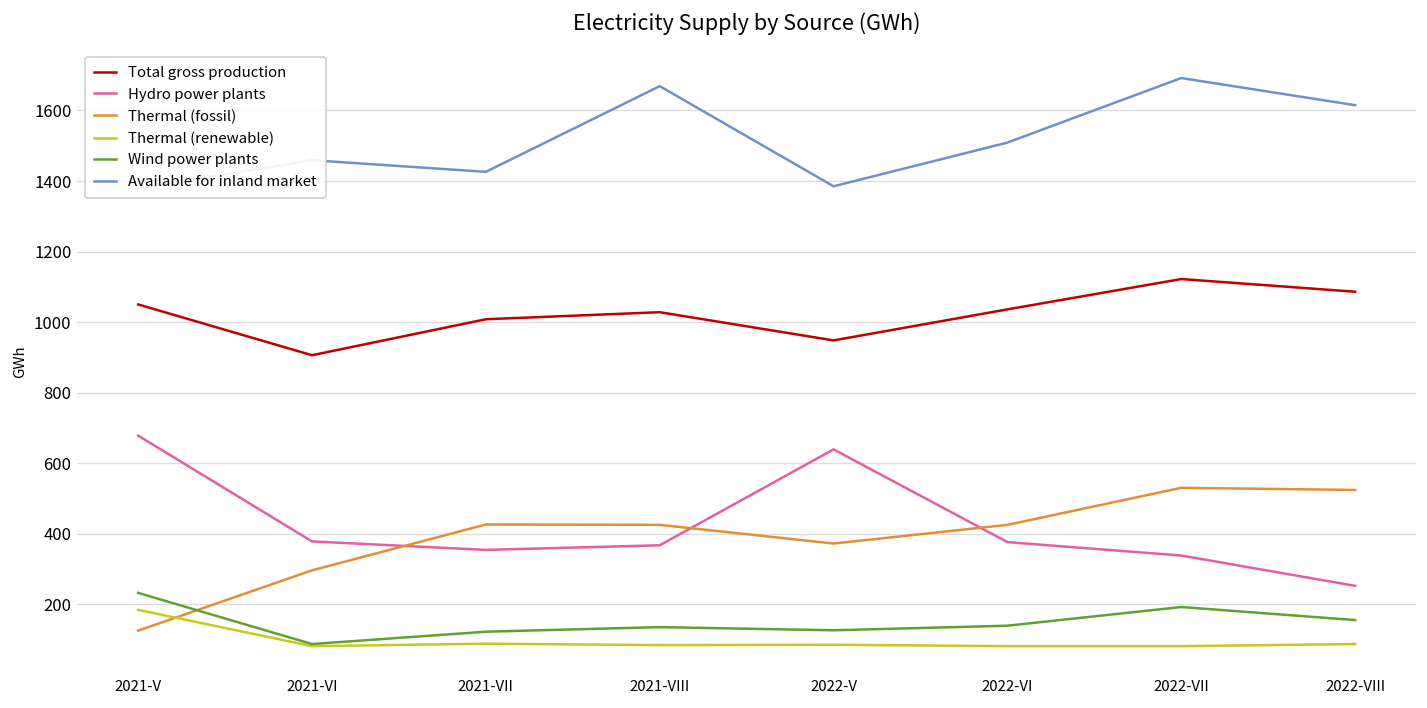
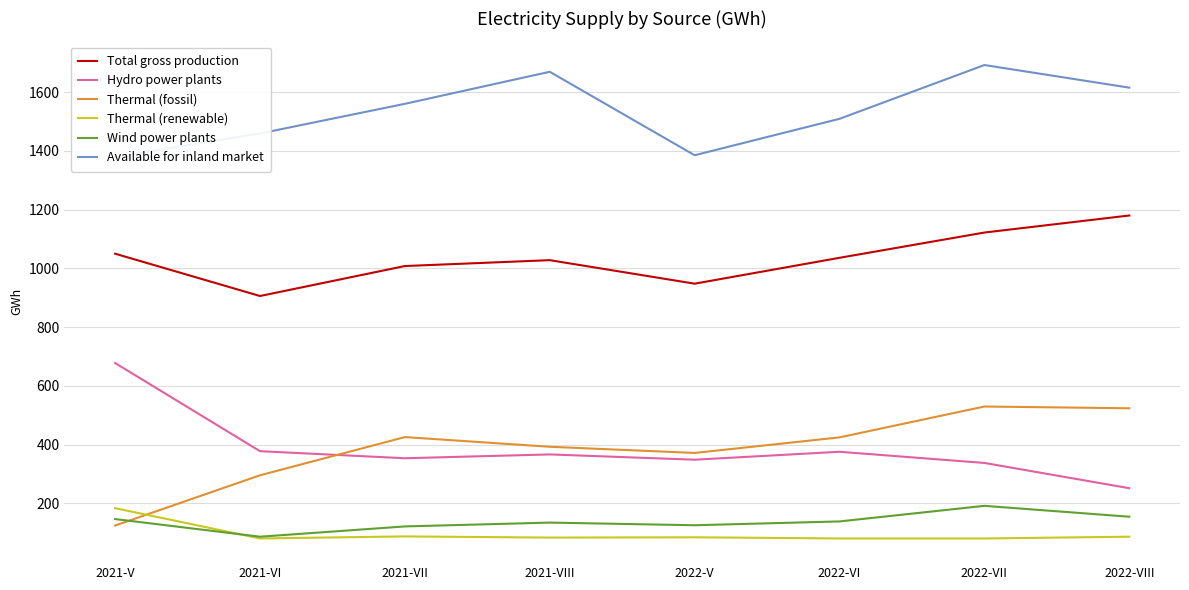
  {
    "Total gross production": {
      "2021-V": 1050,
      "2021-VI": 910,
      "2021-VII": 1010,
      "2021-VIII": 1030,
      "2022-V": 950,
      "2022-VI": 1040,
      "2022-VII": 1120,
-     "2022-VIII": 1090
+     "2022-VIII": 1180
    },
    "Hydro power plants": {
      "2021-V": 680,
      "2021-VI": 380,
      "2021-VII": 350,
      "2021-VIII": 370,
-     "2022-V": 640,
+     "2022-V": 350,
      "2022-VI": 380,
      "2022-VII": 340,
      "2022-VIII": 250
    },
    "Thermal (fossil)": {
      "2021-V": 130,
      "2021-VI": 300,
      "2021-VII": 430,
-     "2021-VIII": 430,
+     "2021-VIII": 390,
      "2022-V": 370,
      "2022-VI": 430,
      "2022-VII": 530,
      "2022-VIII": 520
    },
    "Thermal (renewable)": {
      "2021-V": 180,
      "2021-VII": 90,
      "2021-VIII": 80,
      "2022-V": 90,
      "2022-VI": 80,
      "2022-VII": 80,
      "2022-VIII": 90
    },
    "Wind power plants": {
-     "2021-V": 230,
+     "2021-V": 150,
      "2021-VII": 120,
      "2021-VIII": 140,
      "2022-V": 130,
      "2022-VI": 140,
      "2022-VII": 190,
      "2022-VIII": 160
    },
    "Available for inland market": {
-     "2021-VII": 1430,
+     "2021-VII": 1560,
      "2021-VIII": 1670,
      "2022-V": 1390,
      "2022-VI": 1510,
      "2022-VII": 1690,
      "2022-VIII": 1620
    }
  }
